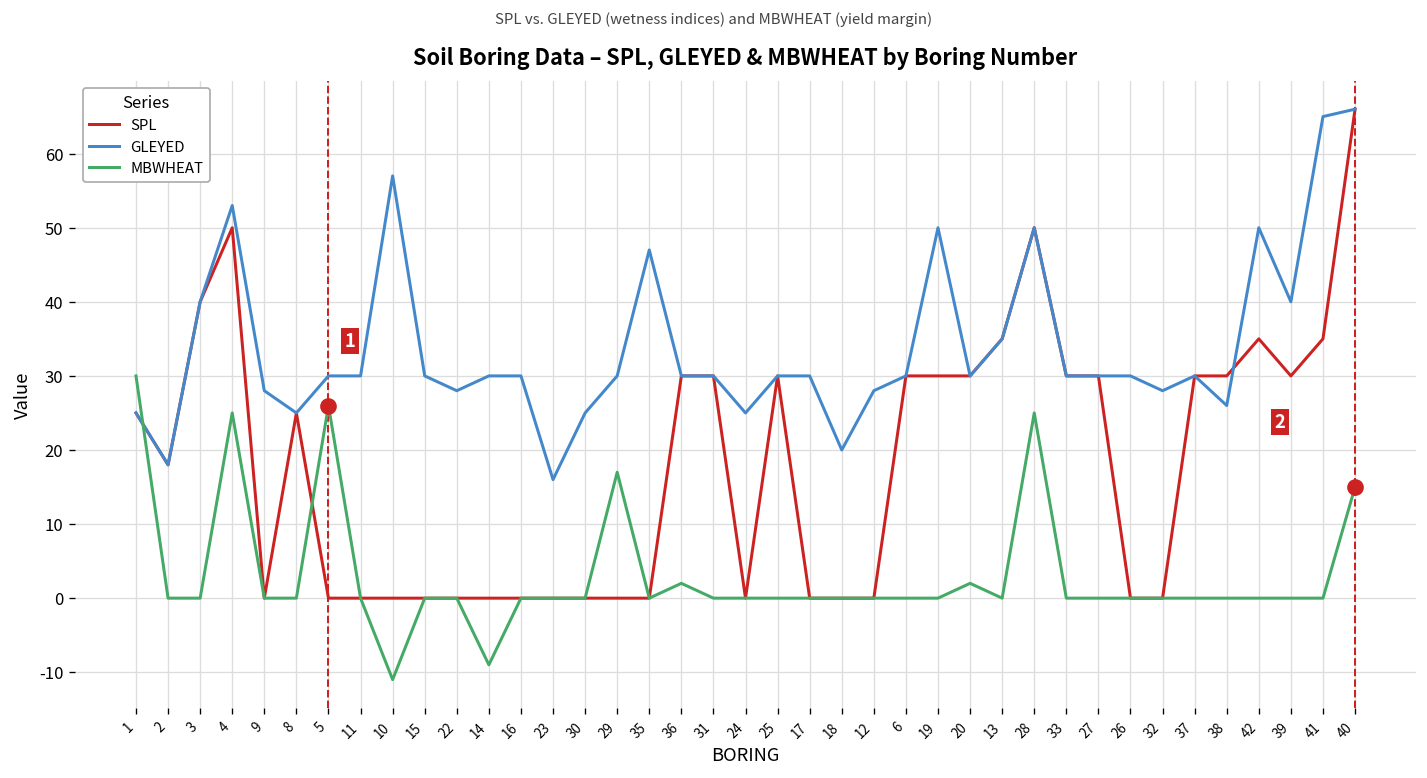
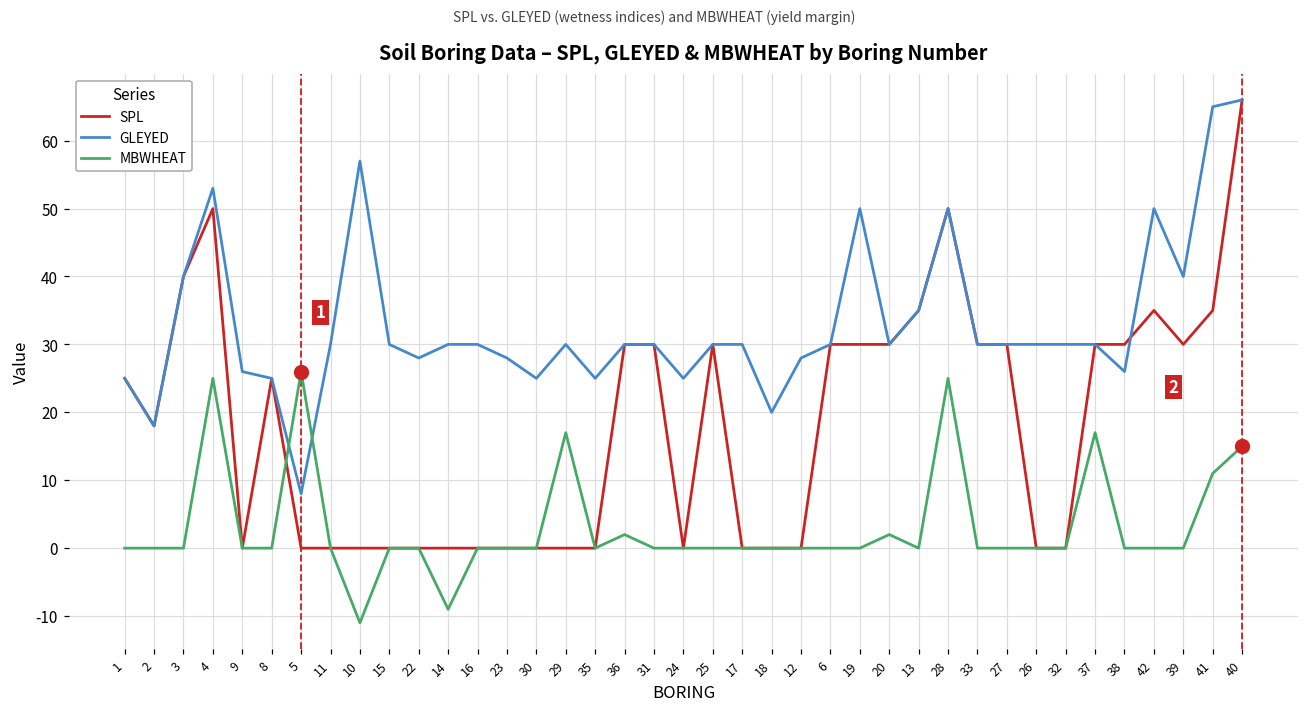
  {
    "GLEYED": {
      "4": 53,
-     "9": 28,
-     "5": 30,
+     "9": 26,
+     "5": 8,
      "10": 57,
      "15": 30,
      "22": 28,
      "14": 30,
      "16": 30,
-     "23": 16,
+     "23": 28,
      "30": 25,
      "29": 30,
-     "35": 47,
+     "35": 25,
      "24": 25,
      "17": 30,
      "18": 20,
      "12": 28,
      "19": 50,
      "26": 30,
-     "32": 28,
+     "32": 30,
      "38": 26,
      "42": 50,
      "39": 40,
      "41": 65
    },
    "MBWHEAT": {
-     "1": 30,
+     "1": 0,
      "2": 0,
      "3": 0,
      "4": 25,
      "8": 0,
      "10": -11,
      "14": -9,
      "29": 17,
      "36": 2,
      "31": 0,
      "25": 0,
      "6": 0,
      "19": 0,
      "20": 2,
      "13": 0,
      "28": 25,
      "33": 0,
      "27": 0,
-     "37": 0,
+     "37": 17,
      "38": 0,
      "42": 0,
      "39": 0,
-     "41": 0
+     "41": 11
    }
  }
